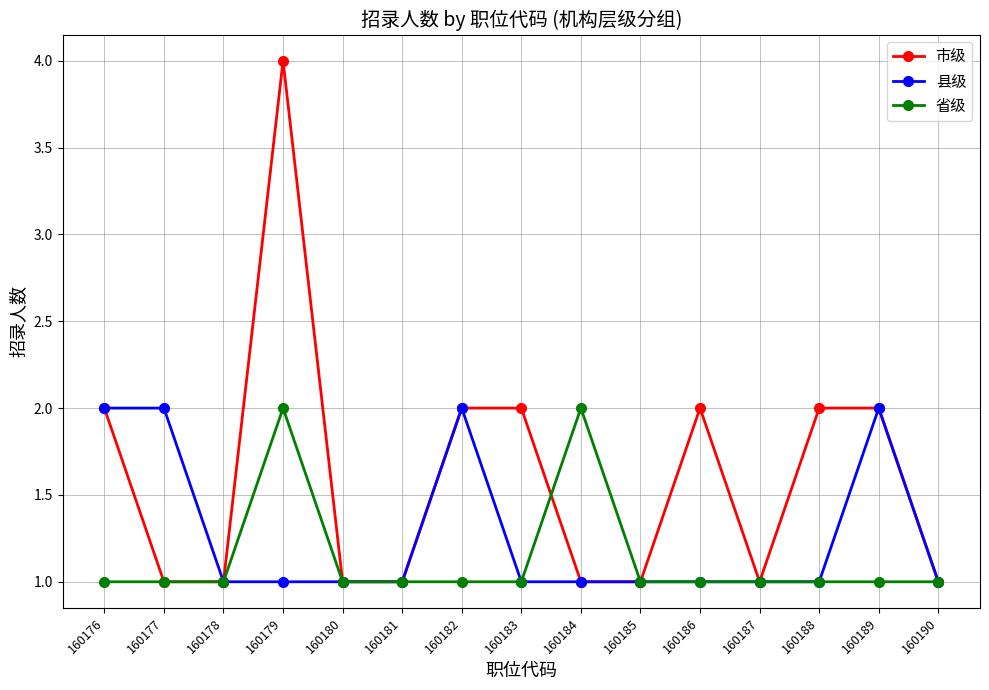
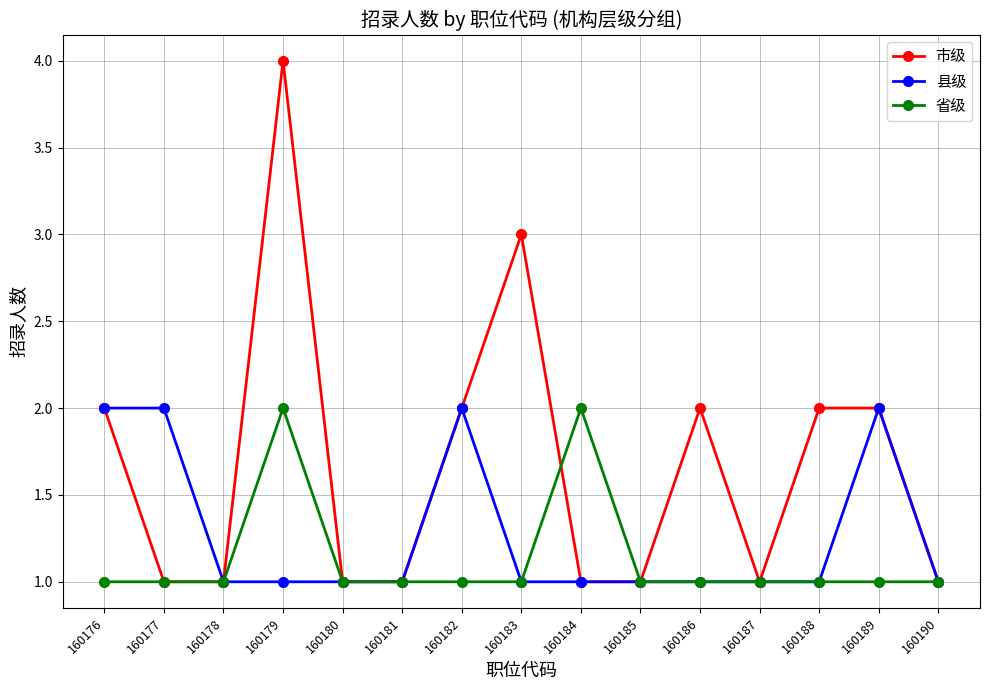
  {
    "市级": {
      "160179": 4,
-     "160183": 2,
+     "160183": 3,
      "160186": 2,
      "160188": 2
    },
    "县级": {
      "160177": 2,
      "160179": 1
    },
    "省级": {
      "160176": 1,
      "160179": 2,
      "160182": 1,
      "160184": 2,
      "160189": 1
    }
  }
